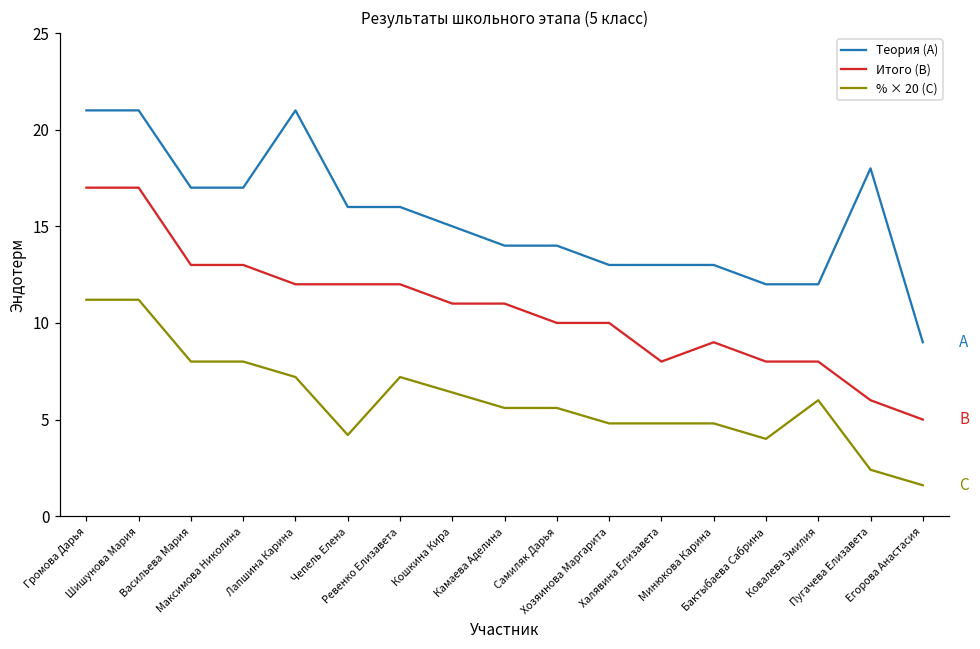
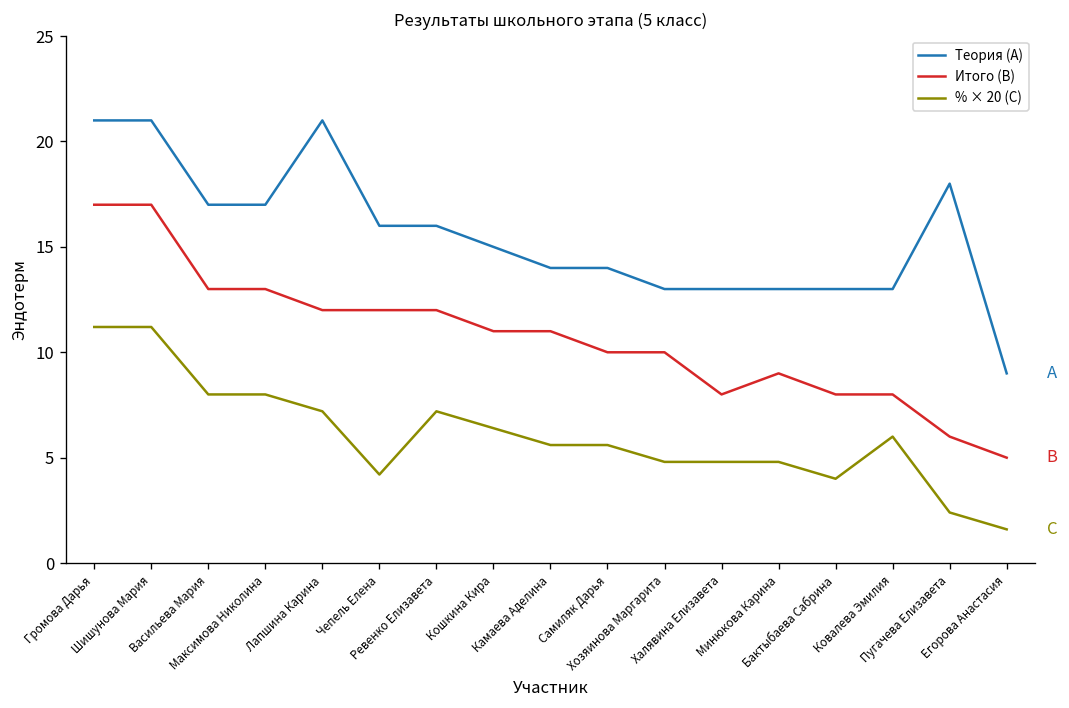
  {
    "Теория (A)": {
      "Громова Дарья": 21.0,
      "Шишунова Мария": 21.0,
      "Васильева Мария": 17.0,
      "Максимова Николина": 17.0,
      "Лапшина Карина": 21.0,
      "Чепель Елена": 16.0,
      "Ревенко Елизавета": 16.0,
      "Кошкина Кира": 15.0,
      "Камаева Аделина": 14.0,
      "Самиляк Дарья": 14.0,
      "Хозяинова Маргарита": 13.0,
      "Халявина Елизавета": 13.0,
      "Минюкова Карина": 13.0,
-     "Бактыбаева Сабрина": 12.0,
-     "Ковалева Эмилия": 12.0,
+     "Бактыбаева Сабрина": 13.0,
+     "Ковалева Эмилия": 13.0,
      "Пугачева Елизавета": 18.0,
      "Егорова Анастасия": 9.0
    },
    "Итого (B)": {
      "Громова Дарья": 17.0,
      "Шишунова Мария": 17.0,
      "Васильева Мария": 13.0,
      "Максимова Николина": 13.0,
      "Лапшина Карина": 12.0,
      "Чепель Елена": 12.0,
      "Ревенко Елизавета": 12.0,
      "Кошкина Кира": 11.0,
      "Камаева Аделина": 11.0,
      "Самиляк Дарья": 10.0,
      "Хозяинова Маргарита": 10.0,
      "Халявина Елизавета": 8.0,
      "Минюкова Карина": 9.0,
      "Бактыбаева Сабрина": 8.0,
      "Ковалева Эмилия": 8.0,
      "Пугачева Елизавета": 6.0,
      "Егорова Анастасия": 5.0
    },
    "% × 20 (C)": {
      "Громова Дарья": 11.2,
      "Шишунова Мария": 11.2,
      "Васильева Мария": 8.0,
      "Максимова Николина": 8.0,
      "Лапшина Карина": 7.2,
      "Чепель Елена": 4.2,
      "Ревенко Елизавета": 7.2,
      "Кошкина Кира": 6.4,
      "Камаева Аделина": 5.6,
      "Самиляк Дарья": 5.6,
      "Хозяинова Маргарита": 4.8,
      "Халявина Елизавета": 4.8,
      "Минюкова Карина": 4.8,
      "Бактыбаева Сабрина": 4.0,
      "Ковалева Эмилия": 6.0,
      "Пугачева Елизавета": 2.4,
      "Егорова Анастасия": 1.6
    }
  }
